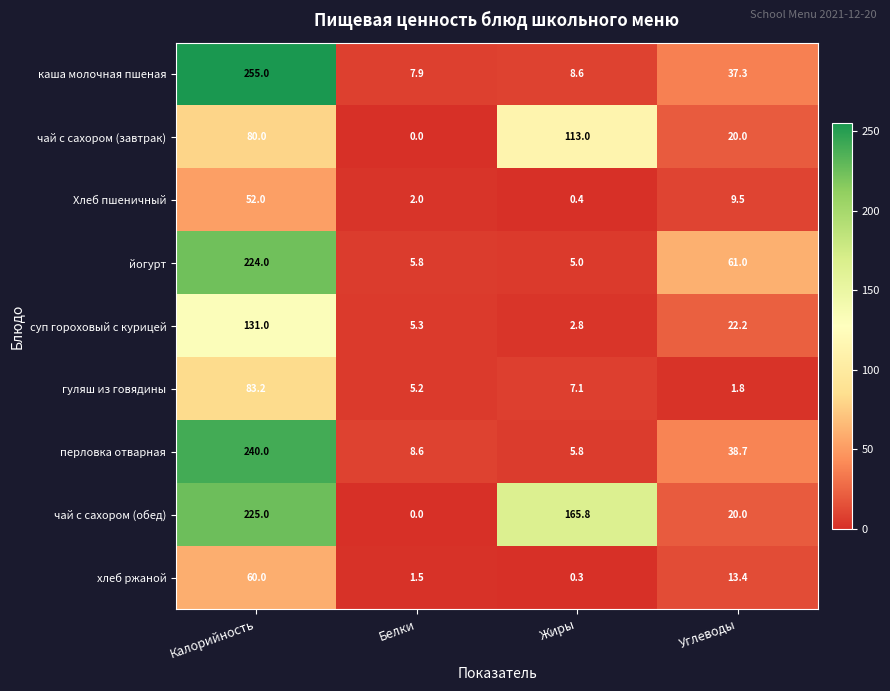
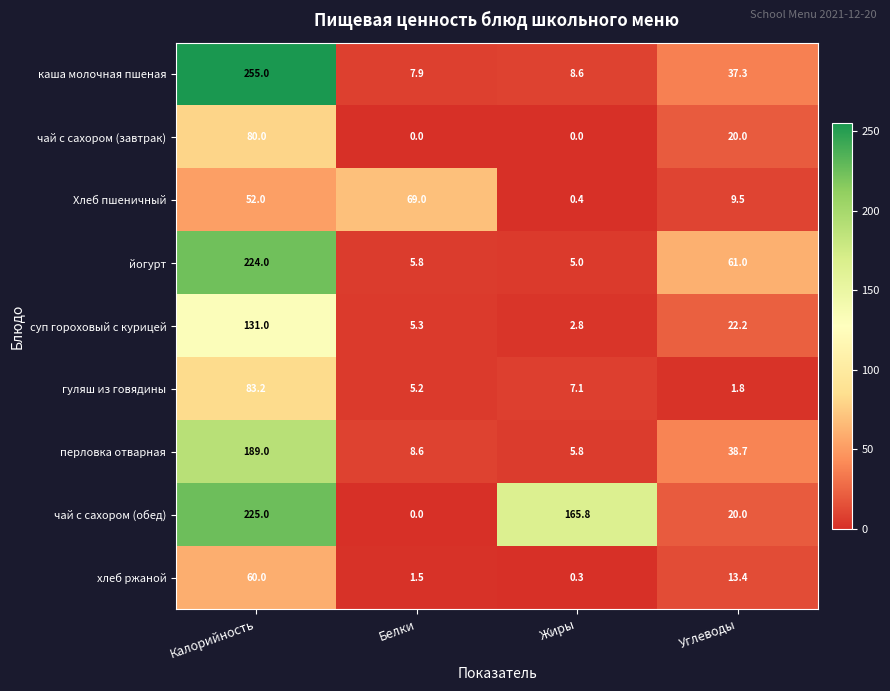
  {
    "каша молочная пшеная": {
      "Калорийность": 255.0,
      "Белки": 7.9,
      "Жиры": 8.6,
      "Углеводы": 37.3
    },
    "чай с сахором (завтрак)": {
      "Калорийность": 80.0,
      "Белки": 0.0,
-     "Жиры": 113.0,
+     "Жиры": 0.0,
      "Углеводы": 20.0
    },
    "Хлеб пшеничный": {
      "Калорийность": 52.0,
-     "Белки": 2.0,
+     "Белки": 69.0,
      "Жиры": 0.4,
      "Углеводы": 9.5
    },
    "йогурт": {
      "Калорийность": 224.0,
      "Белки": 5.8,
      "Жиры": 5.0,
      "Углеводы": 61.0
    },
    "суп гороховый с курицей": {
      "Калорийность": 131.0,
      "Белки": 5.3,
      "Жиры": 2.8,
      "Углеводы": 22.2
    },
    "гуляш из говядины": {
      "Калорийность": 83.2,
      "Белки": 5.2,
      "Жиры": 7.1,
      "Углеводы": 1.8
    },
    "перловка отварная": {
-     "Калорийность": 240.0,
+     "Калорийность": 189.0,
      "Белки": 8.6,
      "Жиры": 5.8,
      "Углеводы": 38.7
    },
    "чай с сахором (обед)": {
      "Калорийность": 225.0,
      "Белки": 0.0,
      "Жиры": 165.8,
      "Углеводы": 20.0
    },
    "хлеб ржаной": {
      "Калорийность": 60.0,
      "Белки": 1.5,
      "Жиры": 0.3,
      "Углеводы": 13.4
    }
  }
